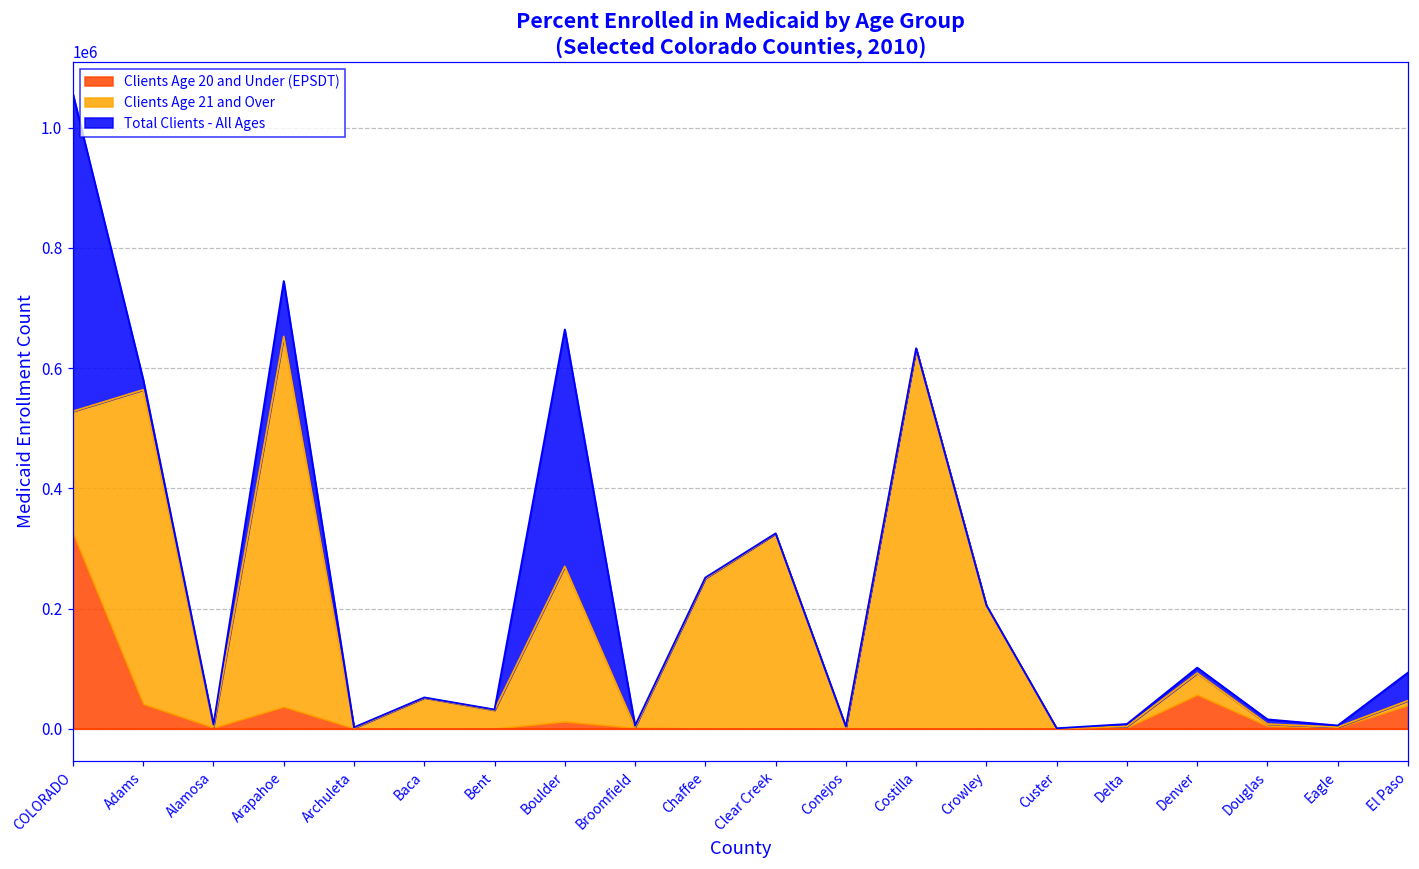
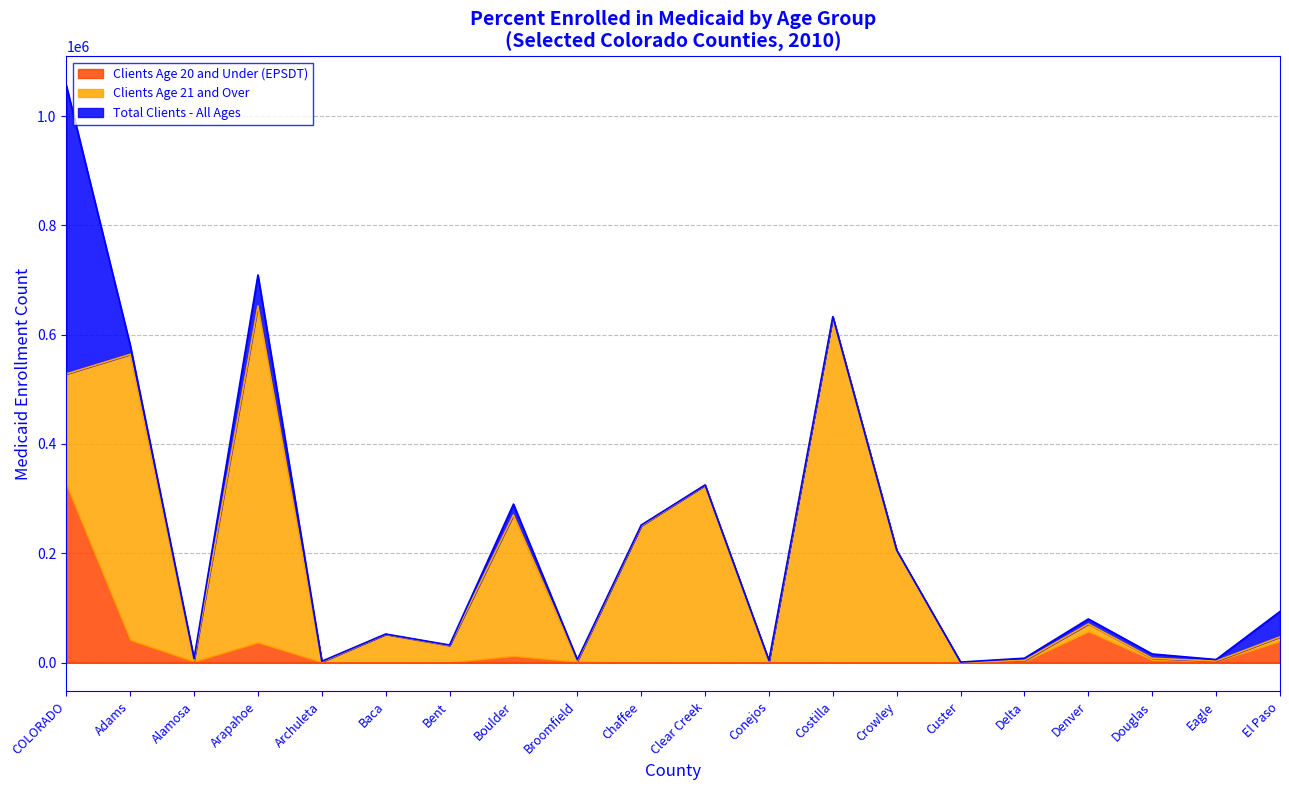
  {
    "Clients Age 21 and Over": {
      "COLORADO": 200000,
      "Adams": 520000,
      "Arapahoe": 620000,
      "Boulder": 260000,
-     "Denver": 40000,
+     "Denver": 10000,
      "El Paso": 10000
    },
    "Total Clients - All Ages": {
      "COLORADO": 530000,
      "Adams": 20000,
-     "Arapahoe": 90000,
-     "Boulder": 390000,
+     "Arapahoe": 60000,
+     "Boulder": 20000,
      "Denver": 10000,
      "Douglas": 10000,
      "El Paso": 50000
    }
  }
